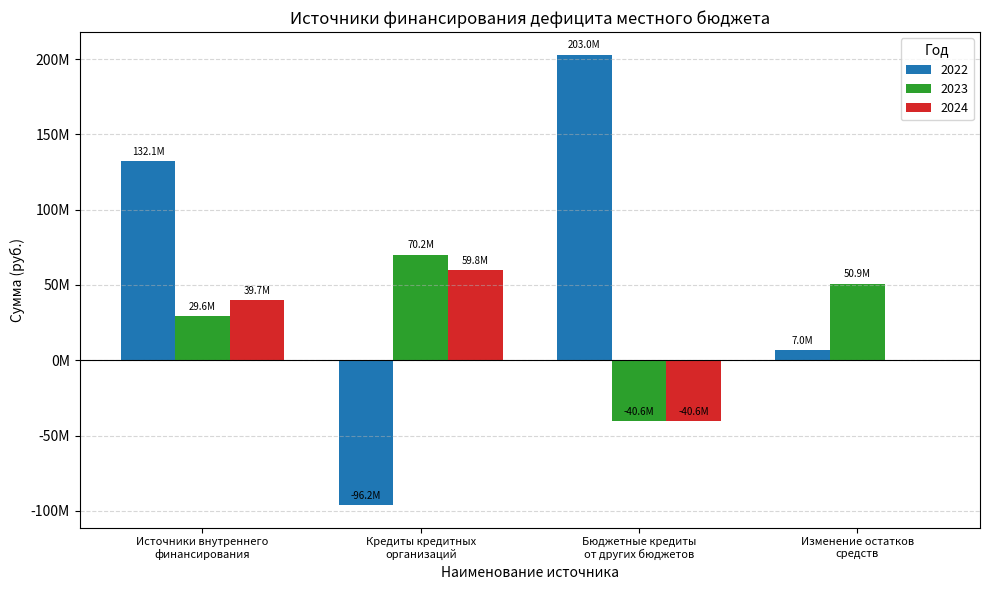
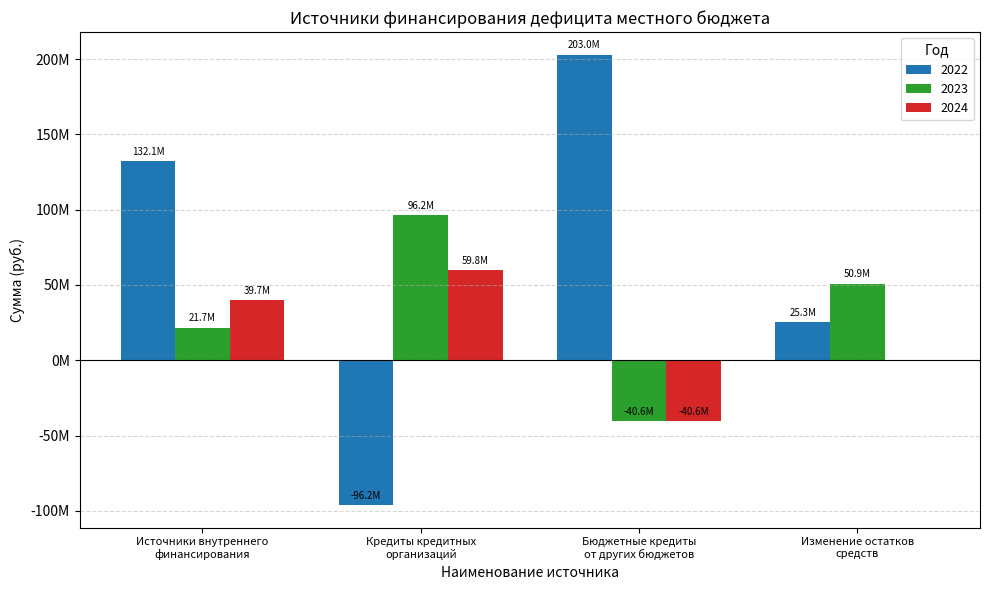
  {
    "2022": {
      "Источники внутреннего финансирования": "132.1M",
      "Кредиты кредитных организаций": "-96.2M",
      "Бюджетные кредиты от других бюджетов": "203.0M",
-     "Изменение остатков средств": "7.0M"
+     "Изменение остатков средств": "25.3M"
    },
    "2023": {
-     "Источники внутреннего финансирования": "29.6M",
-     "Кредиты кредитных организаций": "70.2M",
+     "Источники внутреннего финансирования": "21.7M",
+     "Кредиты кредитных организаций": "96.2M",
      "Бюджетные кредиты от других бюджетов": "-40.6M",
      "Изменение остатков средств": "50.9M"
    },
    "2024": {
      "Источники внутреннего финансирования": "39.7M",
      "Кредиты кредитных организаций": "59.8M",
      "Бюджетные кредиты от других бюджетов": "-40.6M"
    }
  }
